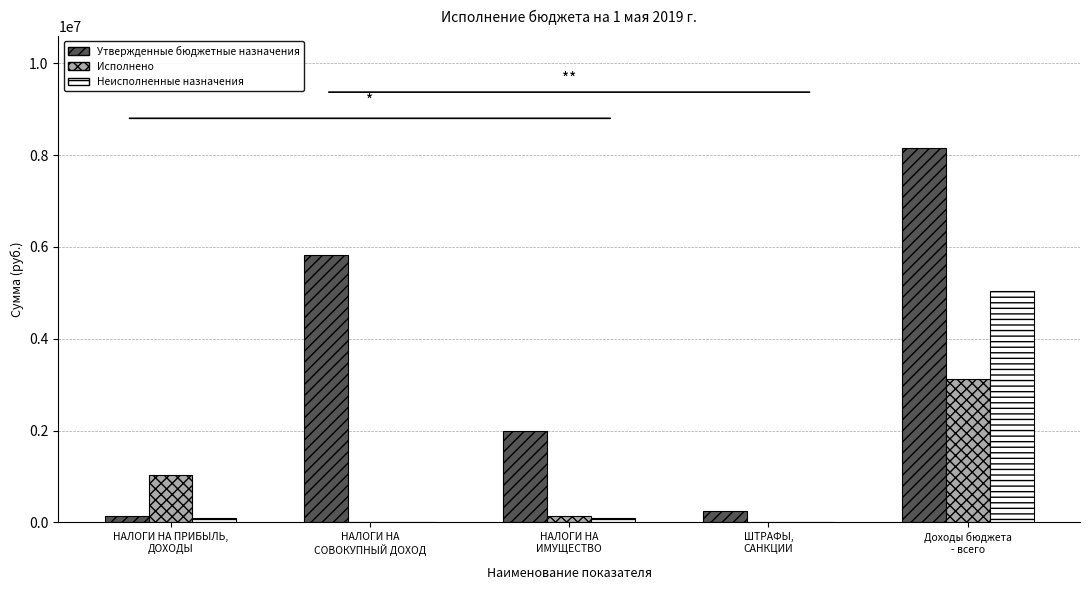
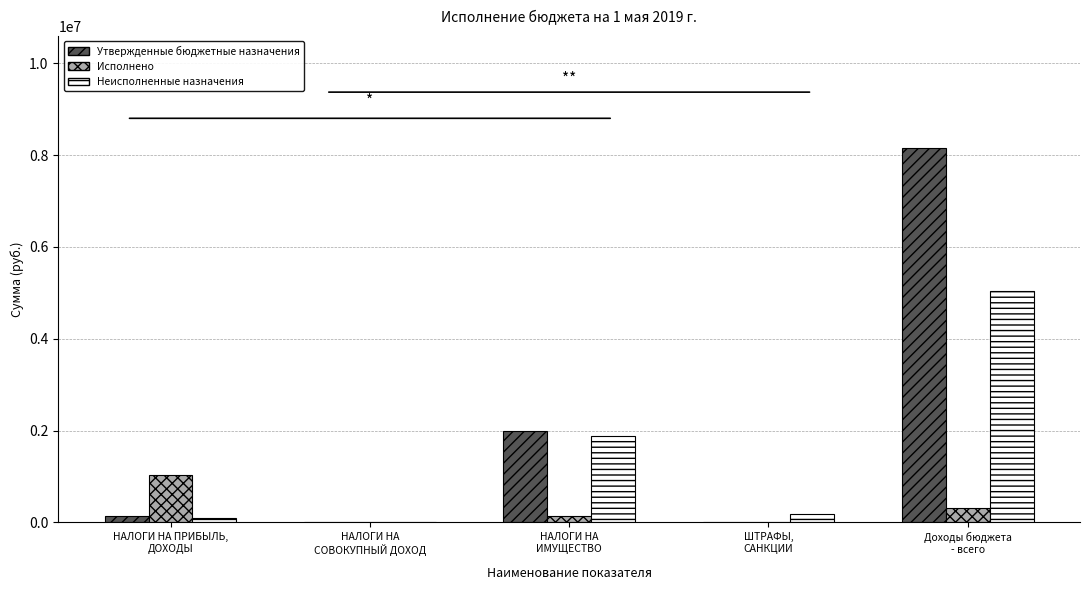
  {
    "Утвержденные бюджетные назначения": {
      "НАЛОГИ НА ПРИБЫЛЬ, ДОХОДЫ": 100000,
-     "НАЛОГИ НА СОВОКУПНЫЙ ДОХОД": 5800000,
+     "НАЛОГИ НА СОВОКУПНЫЙ ДОХОД": 0,
      "НАЛОГИ НА ИМУЩЕСТВО": 2000000,
-     "ШТРАФЫ, САНКЦИИ": 300000,
+     "ШТРАФЫ, САНКЦИИ": 0,
      "Доходы бюджета - всего": 8100000
    },
    "Исполнено": {
      "НАЛОГИ НА ПРИБЫЛЬ, ДОХОДЫ": 1000000,
      "НАЛОГИ НА ИМУЩЕСТВО": 100000,
      "ШТРАФЫ, САНКЦИИ": 0,
-     "Доходы бюджета - всего": 3100000
+     "Доходы бюджета - всего": 300000
    },
    "Неисполненные назначения": {
      "НАЛОГИ НА ПРИБЫЛЬ, ДОХОДЫ": 100000,
      "НАЛОГИ НА СОВОКУПНЫЙ ДОХОД": 0,
-     "НАЛОГИ НА ИМУЩЕСТВО": 100000,
-     "ШТРАФЫ, САНКЦИИ": 0,
+     "НАЛОГИ НА ИМУЩЕСТВО": 1900000,
+     "ШТРАФЫ, САНКЦИИ": 200000,
      "Доходы бюджета - всего": 5000000
    }
  }
